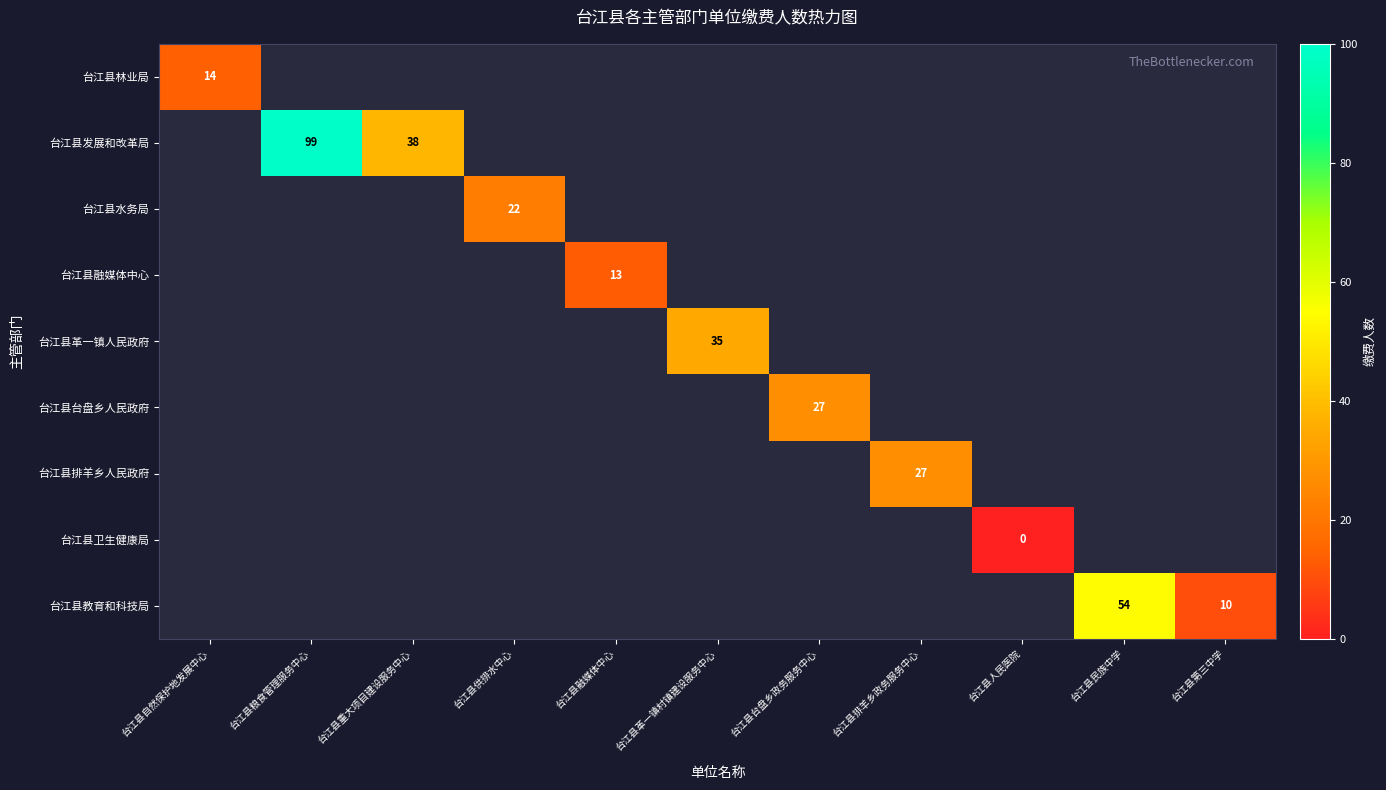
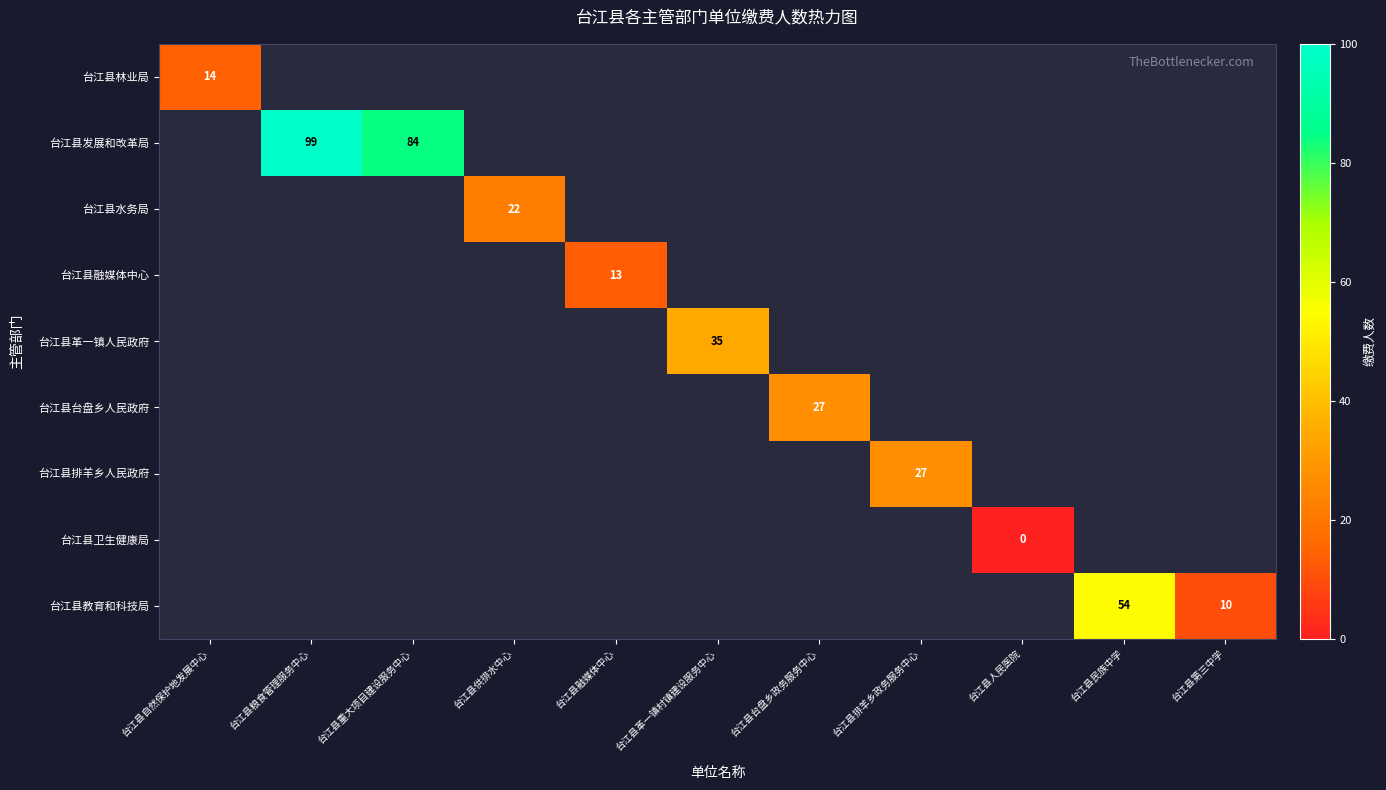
  {
    "台江县林业局": {
      "台江县自然保护地发展中心": 14
    },
    "台江县发展和改革局": {
      "台江县粮食管理服务中心": 99,
-     "台江县重大项目建设服务中心": 38
+     "台江县重大项目建设服务中心": 84
    },
    "台江县水务局": {
      "台江县供排水中心": 22
    },
    "台江县融媒体中心": {
      "台江县融媒体中心": 13
    },
    "台江县革一镇人民政府": {
      "台江县革一镇村镇建设服务中心": 35
    },
    "台江县台盘乡人民政府": {
      "台江县台盘乡政务服务中心": 27
    },
    "台江县排羊乡人民政府": {
      "台江县排羊乡政务服务中心": 27
    },
    "台江县卫生健康局": {
      "台江县人民医院": 0
    },
    "台江县教育和科技局": {
      "台江县民族中学": 54,
      "台江县第三中学": 10
    }
  }
